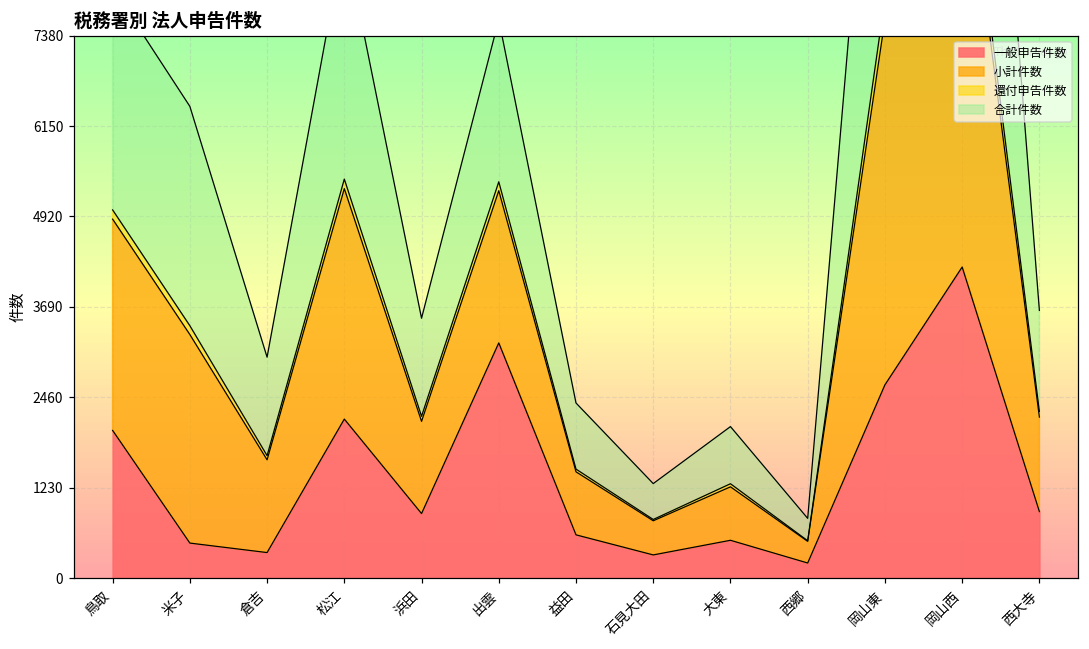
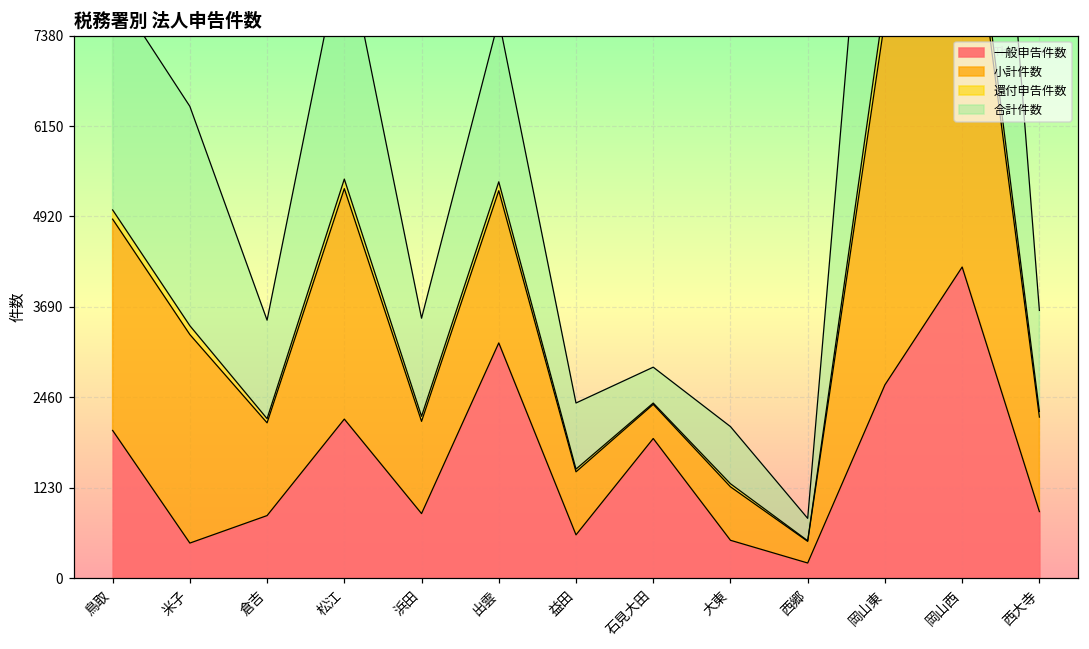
  {
    "一般申告件数": {
      "鳥取": 2000,
      "米子": 500,
-     "倉吉": 400,
+     "倉吉": 900,
      "松江": 2200,
      "浜田": 900,
      "出雲": 3200,
      "益田": 600,
-     "石見大田": 300,
+     "石見大田": 1900,
      "大東": 500,
      "西郷": 200,
      "岡山東": 2600,
      "岡山西": 4200,
      "西大寺": 900
    },
    "合計件数": {
      "米子": 3000,
      "倉吉": 1300,
      "浜田": 1300,
      "益田": 900,
      "石見大田": 500,
      "大東": 800,
      "西郷": 300,
      "西大寺": 1400
    }
  }
